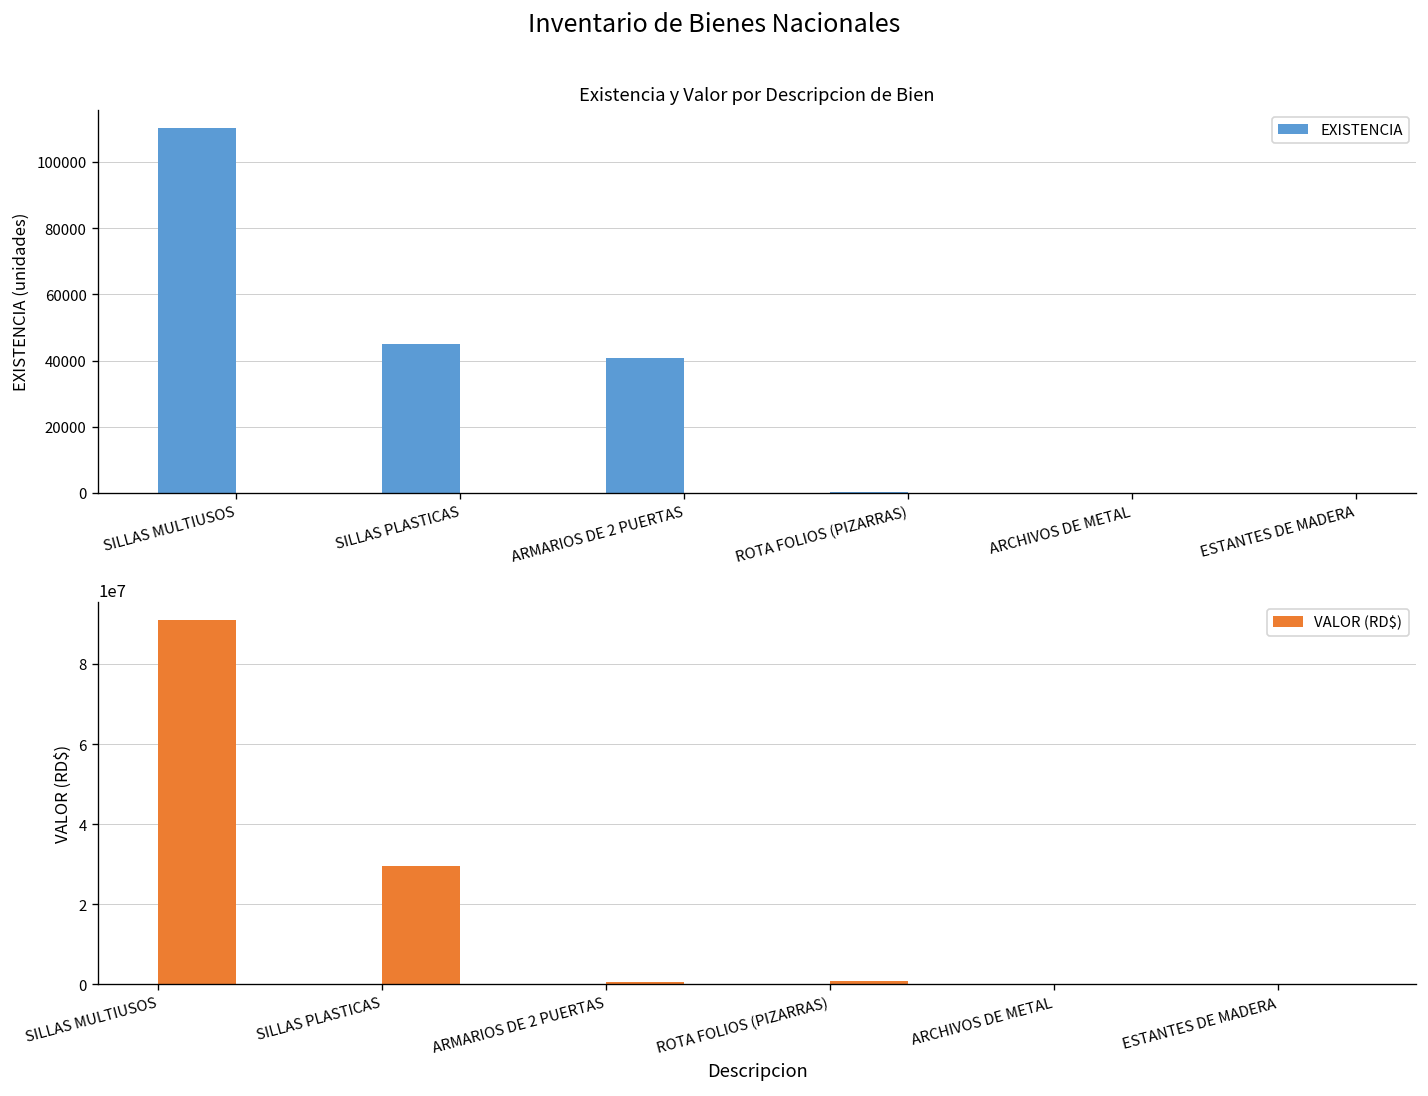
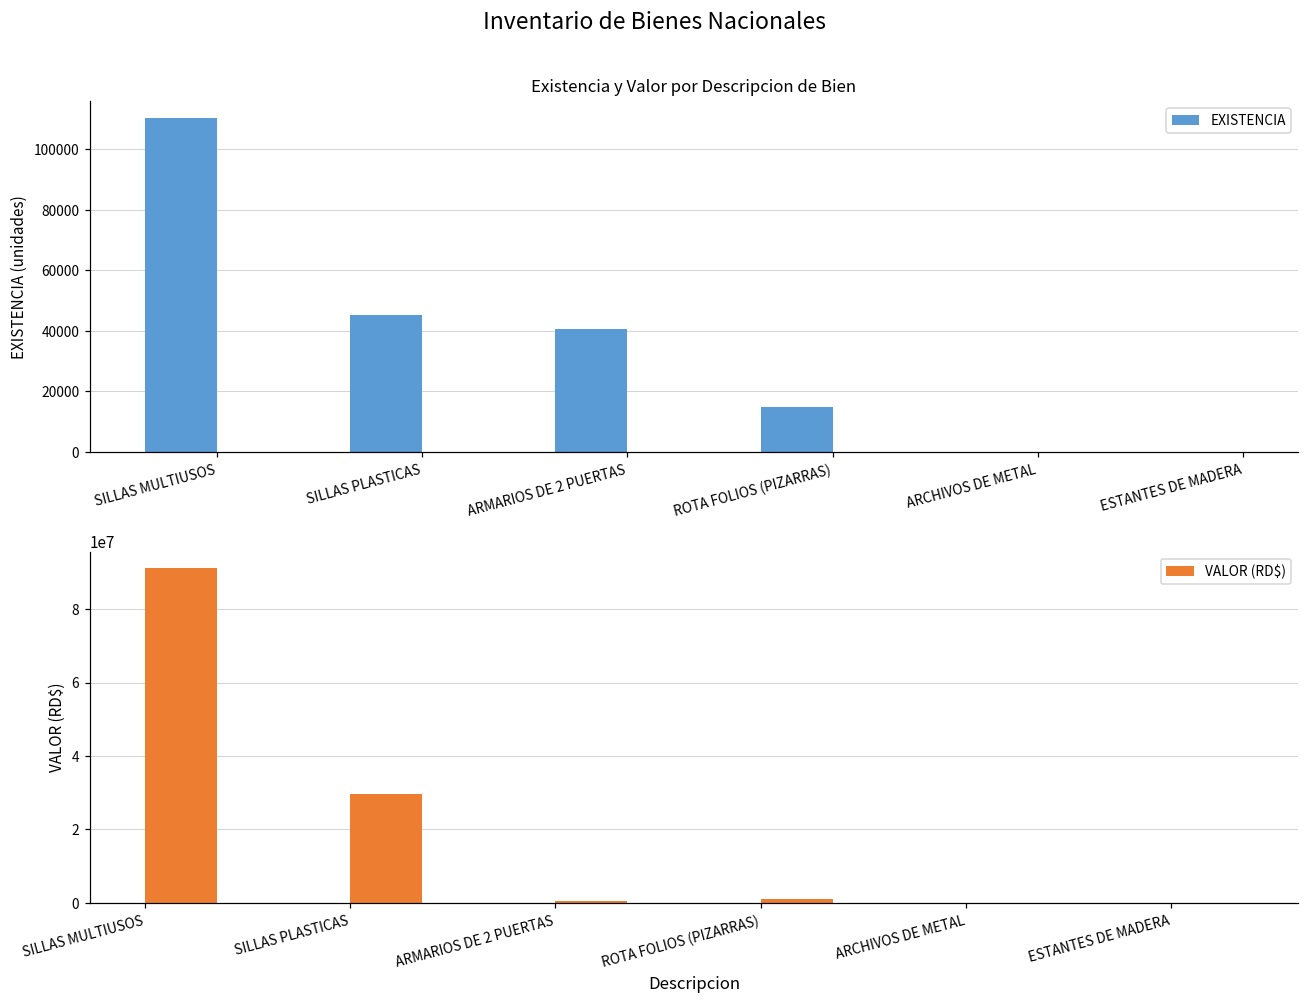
  {
    "Existencia y Valor por Descripcion de Bien": {
      "SILLAS MULTIUSOS": 110000,
      "SILLAS PLASTICAS": 45000,
      "ARMARIOS DE 2 PUERTAS": 41000,
-     "ROTA FOLIOS (PIZARRAS)": 0,
+     "ROTA FOLIOS (PIZARRAS)": 15000,
      "ESTANTES DE MADERA": 0
    }
  }
